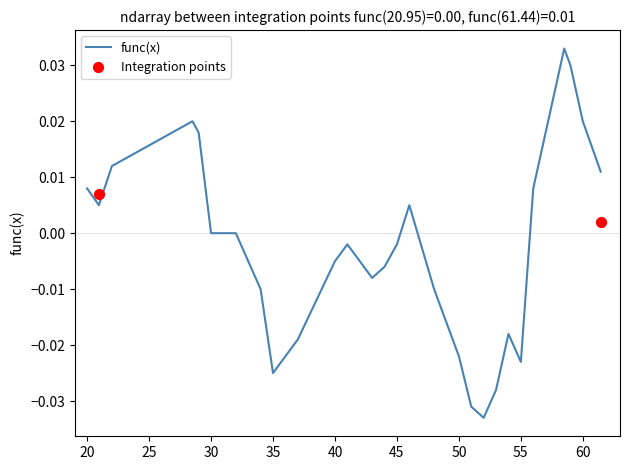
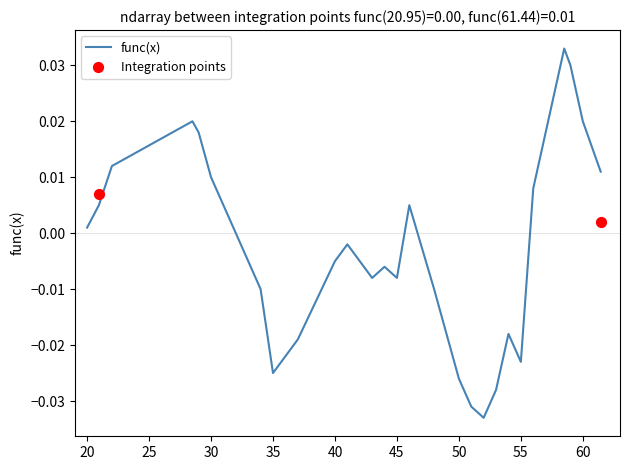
  {
    "func(x)": {
-     "20": 0.008,
-     "30": 0.00,
+     "20": 0.001,
+     "30": 0.01,
      "35": -0.025,
      "40": -0.005,
-     "45": -0.002,
-     "50": -0.022,
+     "45": -0.008,
+     "50": -0.026,
      "55": -0.023,
      "60": 0.020
    }
  }
